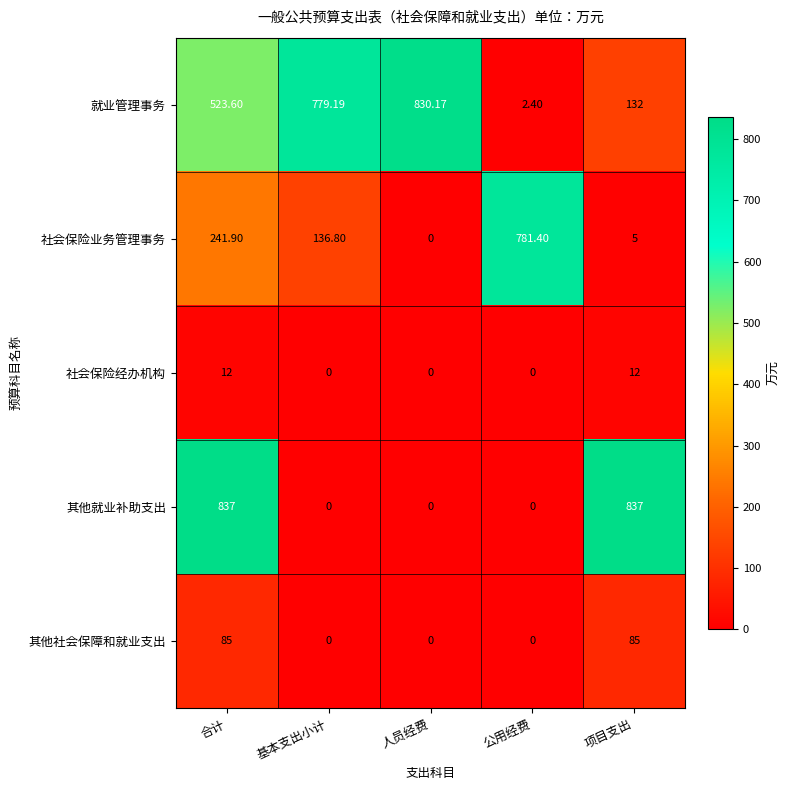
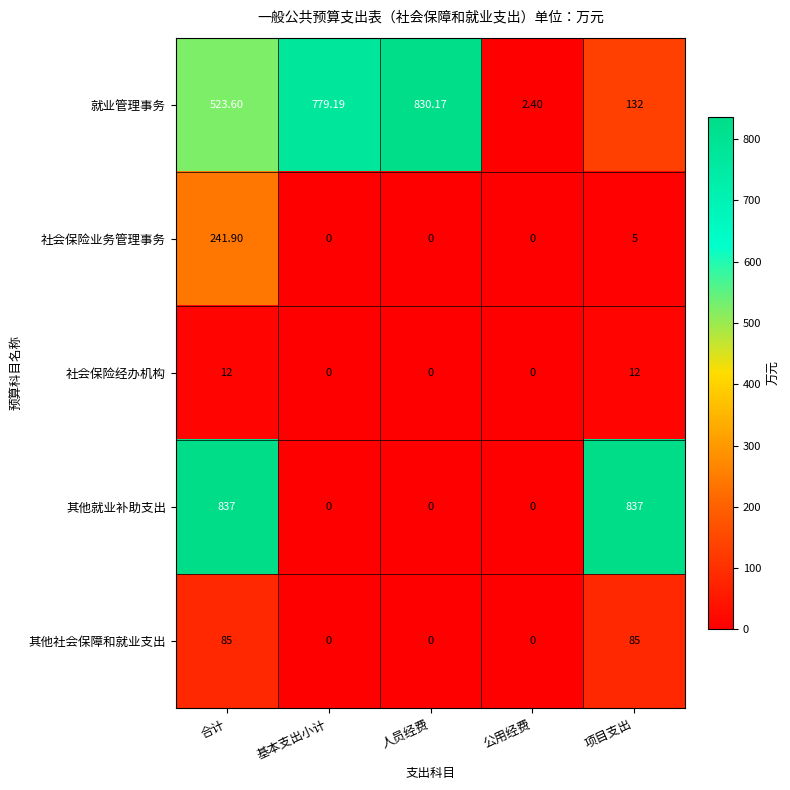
  {
    "就业管理事务": {
      "合计": 523.60,
      "基本支出小计": 779.19,
      "人员经费": 830.17,
      "公用经费": 2.40,
      "项目支出": 132
    },
    "社会保险业务管理事务": {
      "合计": 241.90,
-     "基本支出小计": 136.80,
+     "基本支出小计": 0,
      "人员经费": 0,
-     "公用经费": 781.40,
+     "公用经费": 0,
      "项目支出": 5
    },
    "社会保险经办机构": {
      "合计": 12,
      "基本支出小计": 0,
      "人员经费": 0,
      "公用经费": 0,
      "项目支出": 12
    },
    "其他就业补助支出": {
      "合计": 837,
      "基本支出小计": 0,
      "人员经费": 0,
      "公用经费": 0,
      "项目支出": 837
    },
    "其他社会保障和就业支出": {
      "合计": 85,
      "基本支出小计": 0,
      "人员经费": 0,
      "公用经费": 0,
      "项目支出": 85
    }
  }
